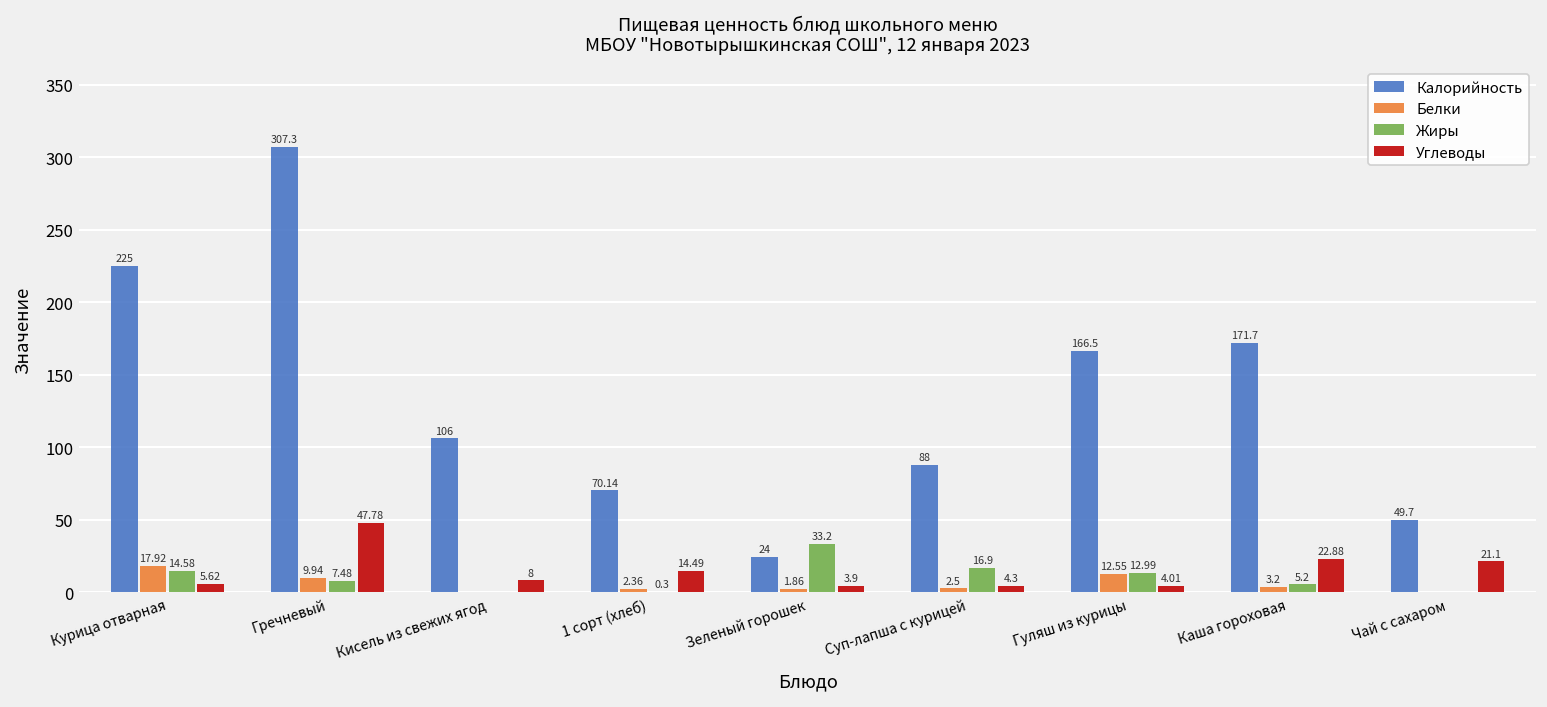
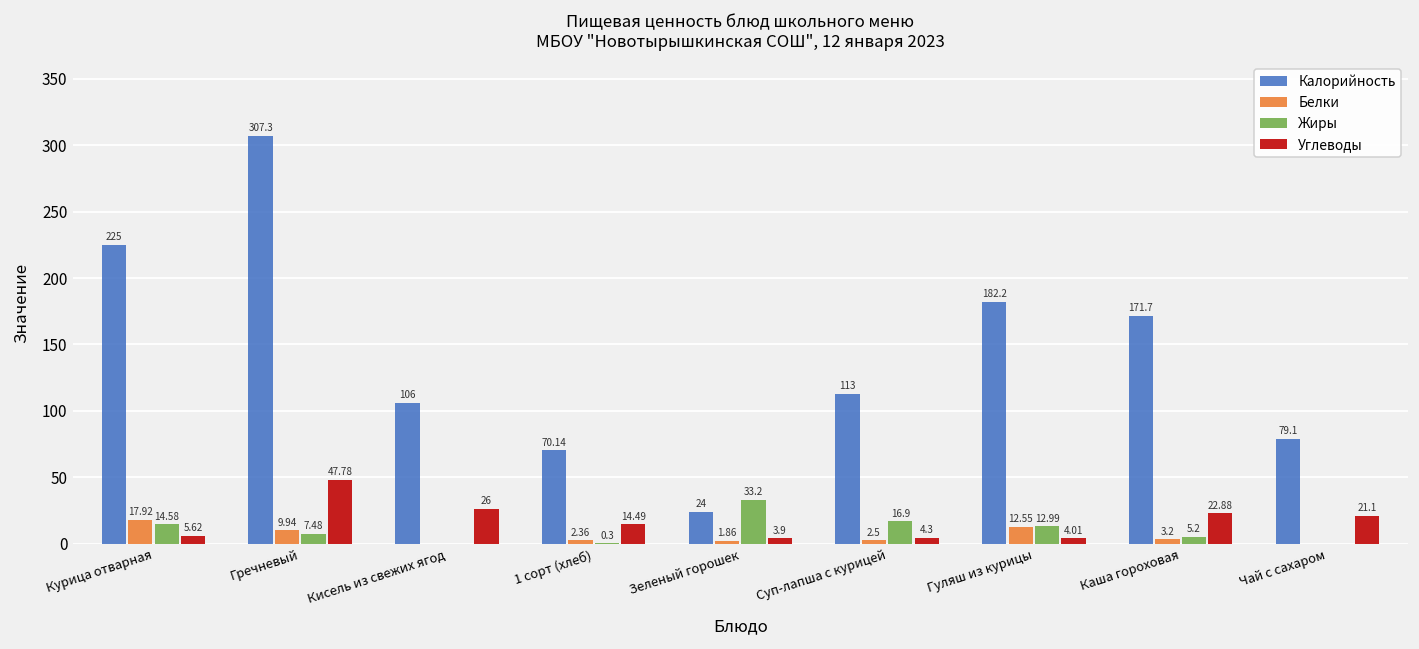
  {
    "Калорийность": {
      "Курица отварная": 225,
      "Гречневый": 307.3,
      "Кисель из свежих ягод": 106,
      "1 сорт (хлеб)": 70.14,
      "Зеленый горошек": 24,
-     "Суп-лапша с курицей": 88,
-     "Гуляш из курицы": 166.5,
+     "Суп-лапша с курицей": 113,
+     "Гуляш из курицы": 182.2,
      "Каша гороховая": 171.7,
-     "Чай с сахаром": 49.7
+     "Чай с сахаром": 79.1
    },
    "Белки": {
      "Курица отварная": 17.92,
      "Гречневый": 9.94,
      "1 сорт (хлеб)": 2.36,
      "Зеленый горошек": 1.86,
      "Суп-лапша с курицей": 2.5,
      "Гуляш из курицы": 12.55,
      "Каша гороховая": 3.2
    },
    "Жиры": {
      "Курица отварная": 14.58,
      "Гречневый": 7.48,
      "1 сорт (хлеб)": 0.3,
      "Зеленый горошек": 33.2,
      "Суп-лапша с курицей": 16.9,
      "Гуляш из курицы": 12.99,
      "Каша гороховая": 5.2
    },
    "Углеводы": {
      "Курица отварная": 5.62,
      "Гречневый": 47.78,
-     "Кисель из свежих ягод": 8,
+     "Кисель из свежих ягод": 26,
      "1 сорт (хлеб)": 14.49,
      "Зеленый горошек": 3.9,
      "Суп-лапша с курицей": 4.3,
      "Гуляш из курицы": 4.01,
      "Каша гороховая": 22.88,
      "Чай с сахаром": 21.1
    }
  }
